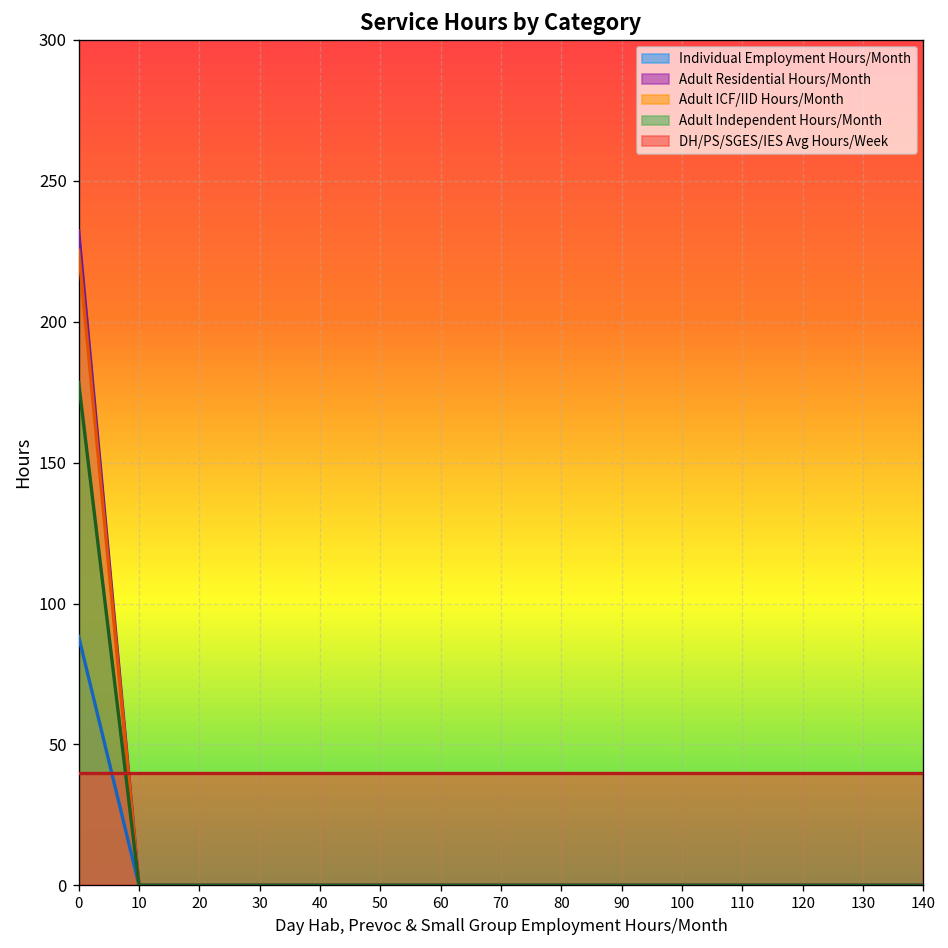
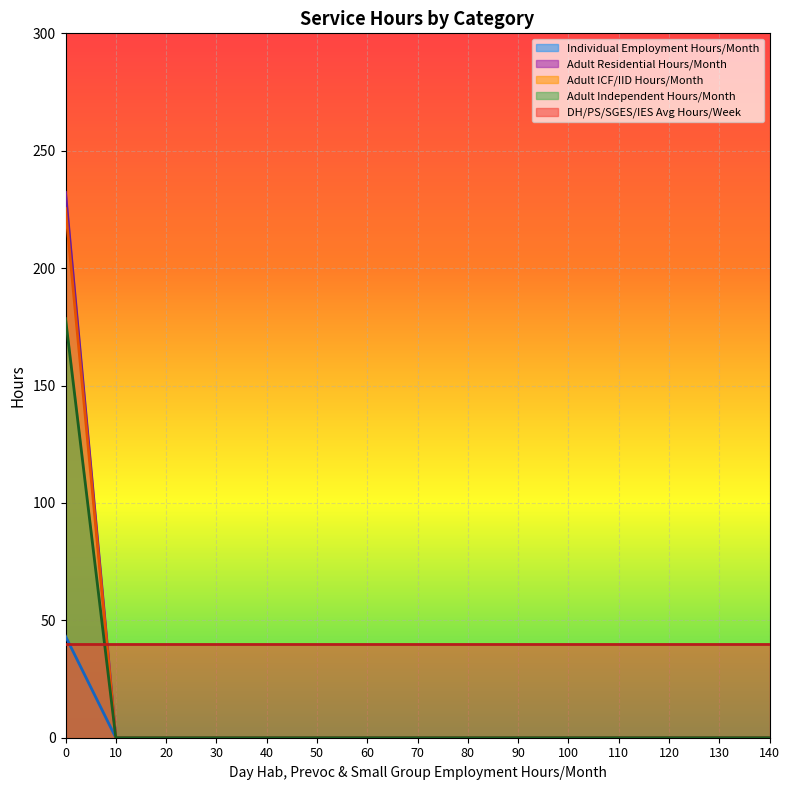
  {
    "Individual Employment Hours/Month": {
-     "0": 88
+     "0": 43
    },
    "Adult Residential Hours/Month": {
      "0": 232
    },
    "Adult ICF/IID Hours/Month": {
      "0": 225
    },
    "Adult Independent Hours/Month": {
      "0": 179
    },
    "DH/PS/SGES/IES Avg Hours/Week": {
      "0": 40,
      "10": 40,
      "20": 40,
      "30": 40,
      "40": 40,
      "50": 40,
      "60": 40,
      "70": 40,
      "80": 40,
      "90": 40,
      "100": 40,
      "110": 40,
      "120": 40,
      "130": 40,
      "140": 40
    }
  }
